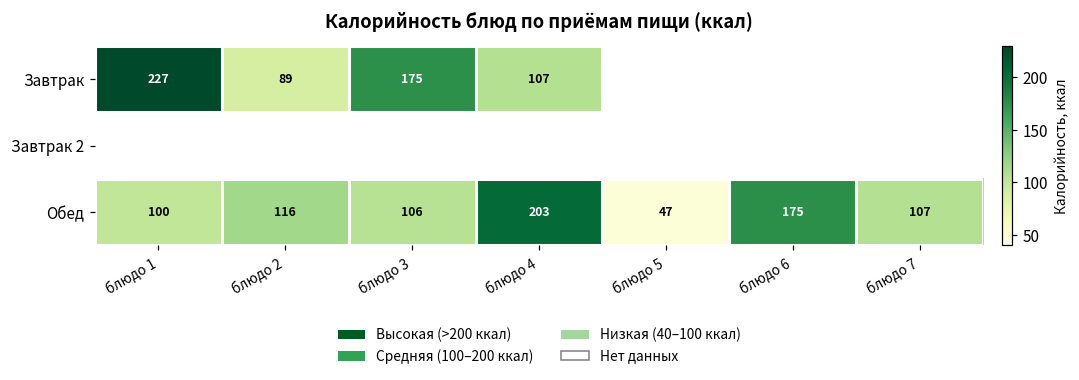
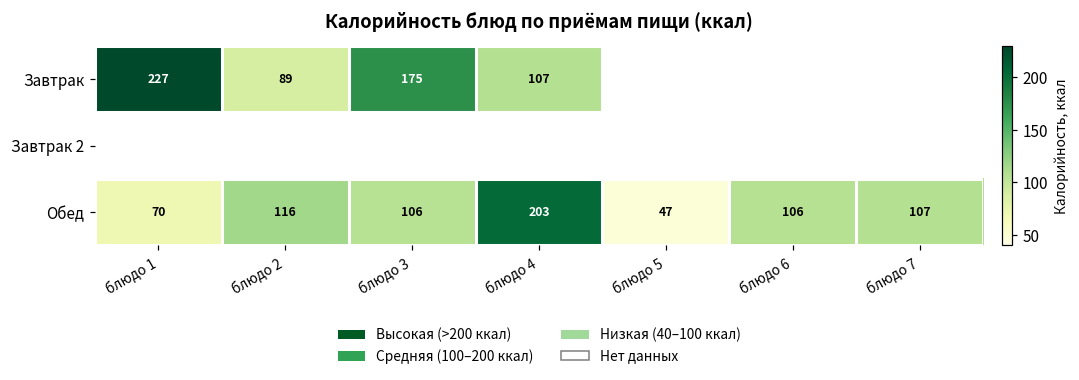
  {
    "Завтрак": {
      "блюдо 1": 227,
      "блюдо 2": 89,
      "блюдо 3": 175,
      "блюдо 4": 107
    },
    "Обед": {
-     "блюдо 1": 100,
+     "блюдо 1": 70,
      "блюдо 2": 116,
      "блюдо 3": 106,
      "блюдо 4": 203,
      "блюдо 5": 47,
-     "блюдо 6": 175,
+     "блюдо 6": 106,
      "блюдо 7": 107
    }
  }
